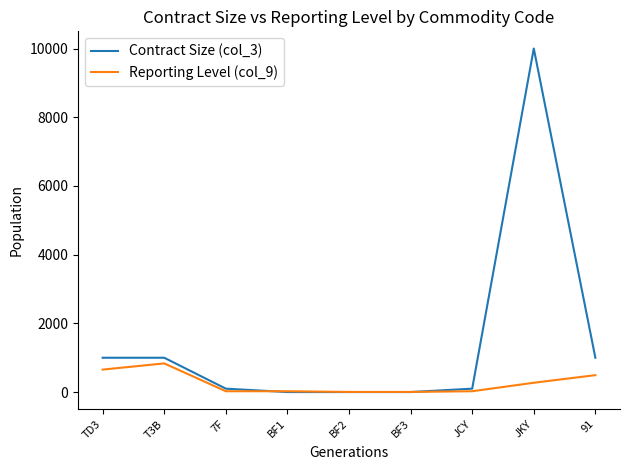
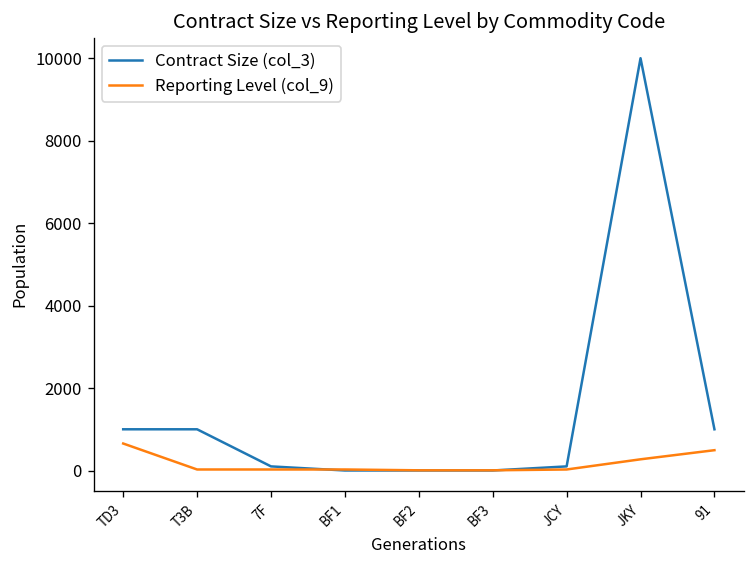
  {
    "Contract Size (col_3)": {
      "TD3": 1000,
      "T3B": 1000,
      "JKY": 10000,
      "91": 1000
    },
    "Reporting Level (col_9)": {
      "TD3": 700,
-     "T3B": 800,
+     "T3B": 0,
      "JKY": 300,
      "91": 500
    }
  }
